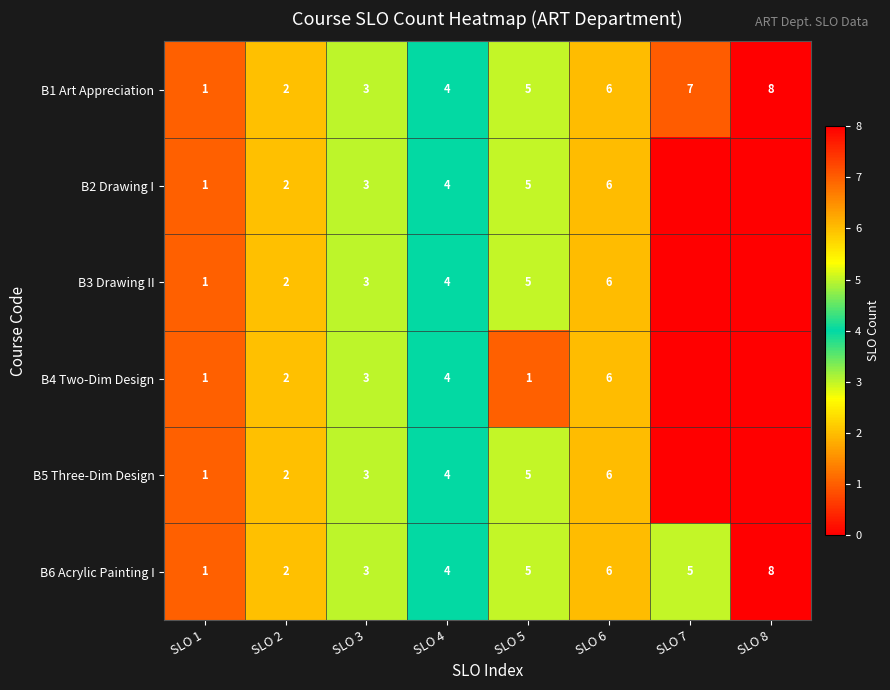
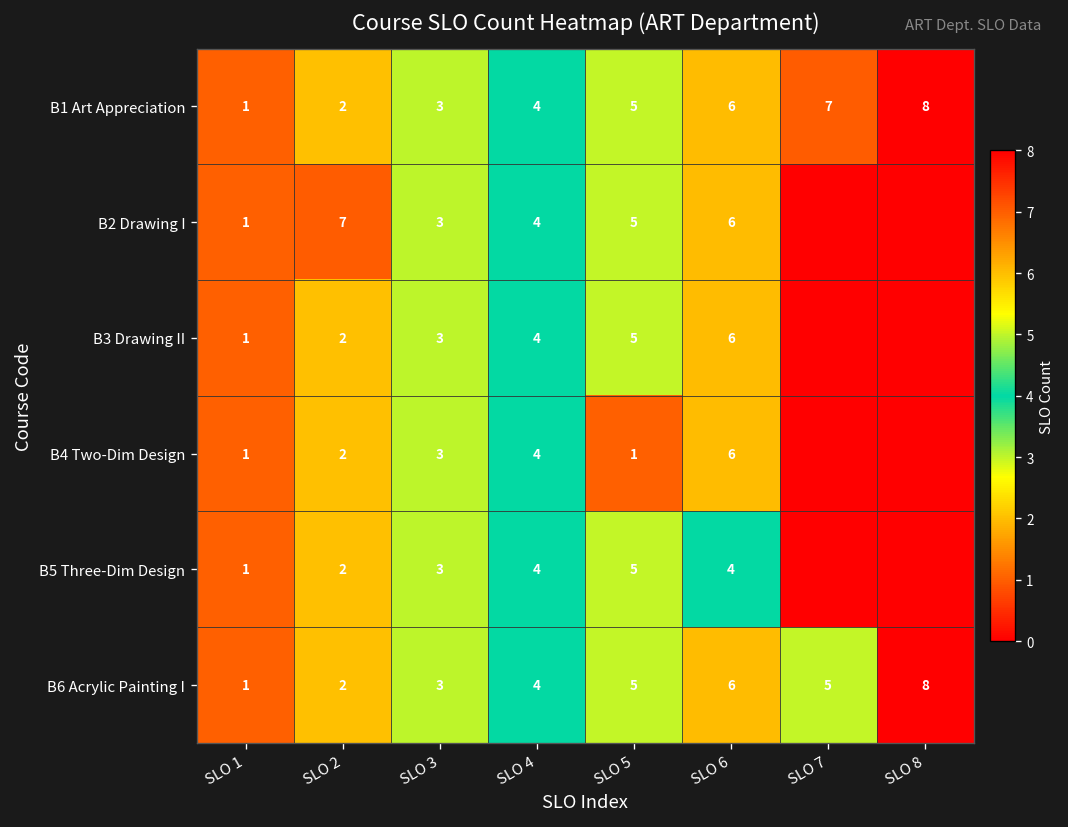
  {
    "B1 Art Appreciation": {
      "SLO 1": 1,
      "SLO 2": 2,
      "SLO 3": 3,
      "SLO 4": 4,
      "SLO 5": 5,
      "SLO 6": 6,
      "SLO 7": 7,
      "SLO 8": 8
    },
    "B2 Drawing I": {
      "SLO 1": 1,
-     "SLO 2": 2,
+     "SLO 2": 7,
      "SLO 3": 3,
      "SLO 4": 4,
      "SLO 5": 5,
      "SLO 6": 6
    },
    "B3 Drawing II": {
      "SLO 1": 1,
      "SLO 2": 2,
      "SLO 3": 3,
      "SLO 4": 4,
      "SLO 5": 5,
      "SLO 6": 6
    },
    "B4 Two-Dim Design": {
      "SLO 1": 1,
      "SLO 2": 2,
      "SLO 3": 3,
      "SLO 4": 4,
      "SLO 5": 1,
      "SLO 6": 6
    },
    "B5 Three-Dim Design": {
      "SLO 1": 1,
      "SLO 2": 2,
      "SLO 3": 3,
      "SLO 4": 4,
      "SLO 5": 5,
-     "SLO 6": 6
+     "SLO 6": 4
    },
    "B6 Acrylic Painting I": {
      "SLO 1": 1,
      "SLO 2": 2,
      "SLO 3": 3,
      "SLO 4": 4,
      "SLO 5": 5,
      "SLO 6": 6,
      "SLO 7": 5,
      "SLO 8": 8
    }
  }
